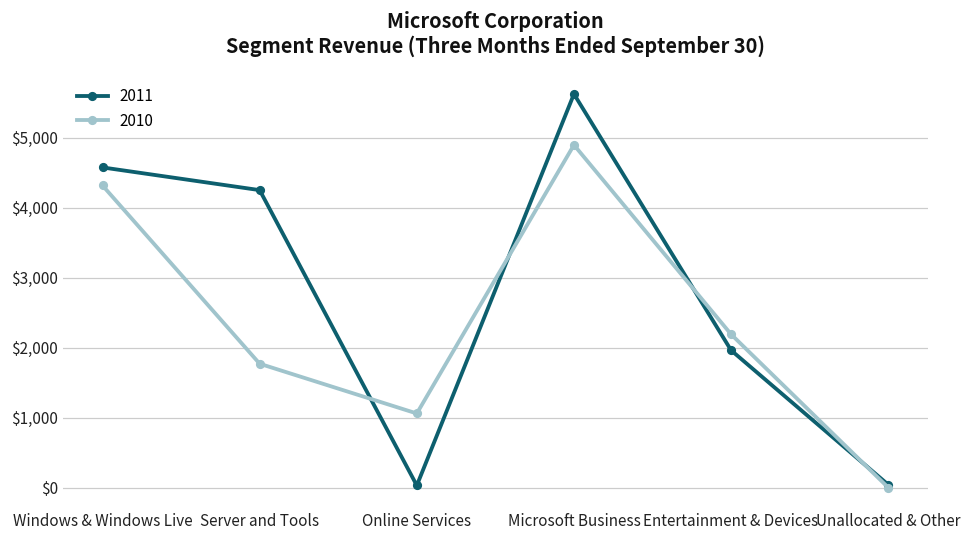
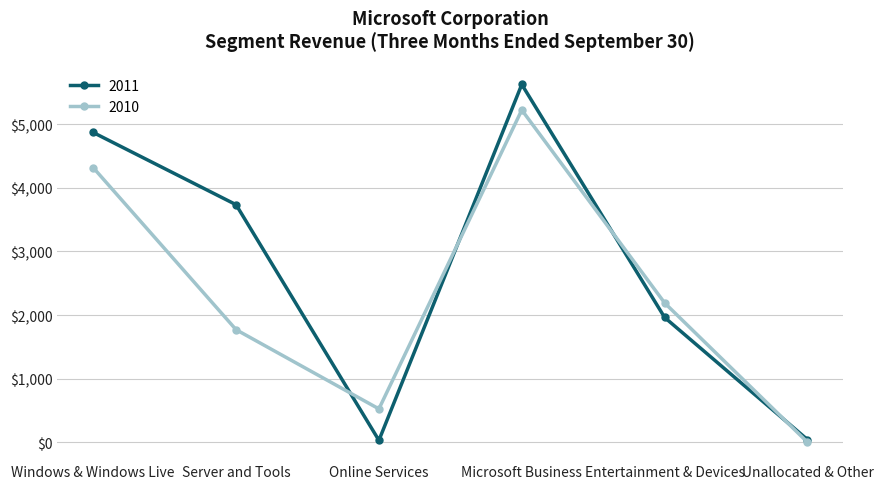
  {
    "2011": {
-     "Windows & Windows Live": "$4,600",
-     "Server and Tools": "$4,300",
+     "Windows & Windows Live": "$4,900",
+     "Server and Tools": "$3,700",
      "Online Services": "$0",
      "Microsoft Business": "$5,600",
      "Entertainment & Devices": "$2,000",
      "Unallocated & Other": "$0"
    },
    "2010": {
      "Windows & Windows Live": "$4,300",
      "Server and Tools": "$1,800",
-     "Online Services": "$1,100",
-     "Microsoft Business": "$4,900",
+     "Online Services": "$500",
+     "Microsoft Business": "$5,200",
      "Entertainment & Devices": "$2,200",
      "Unallocated & Other": "$0"
    }
  }
